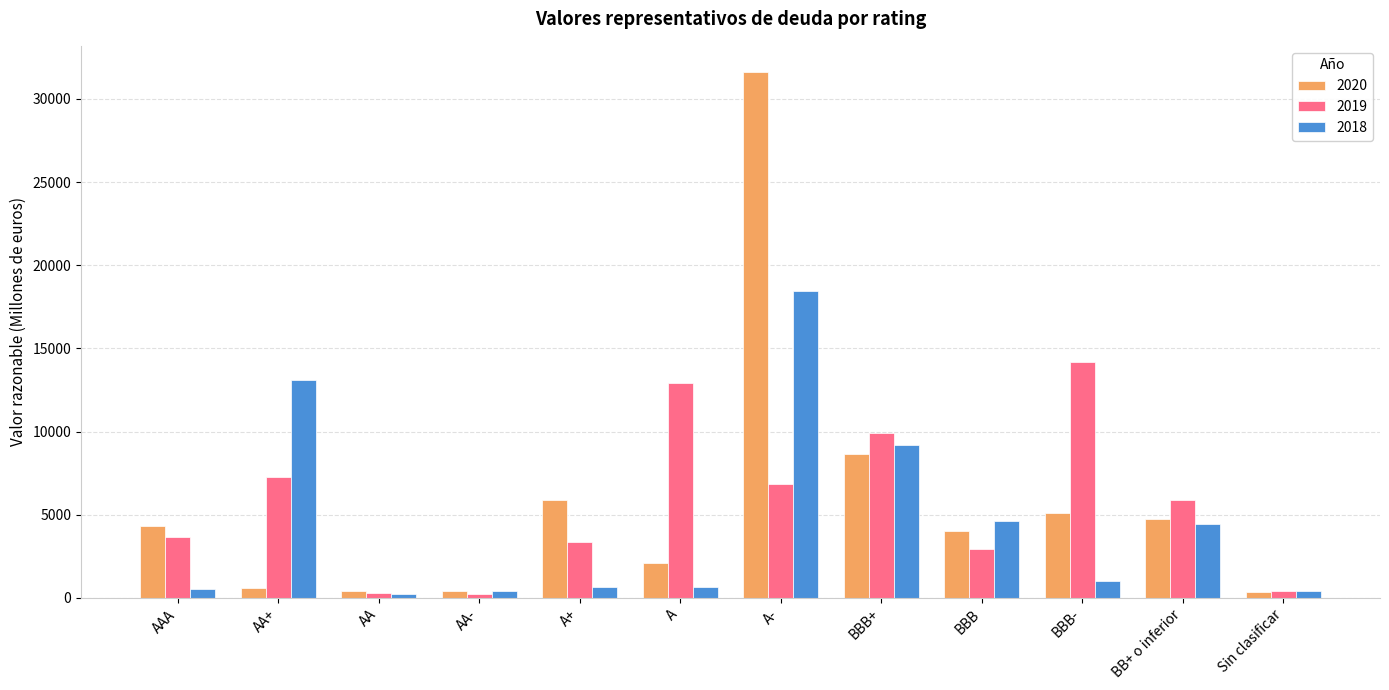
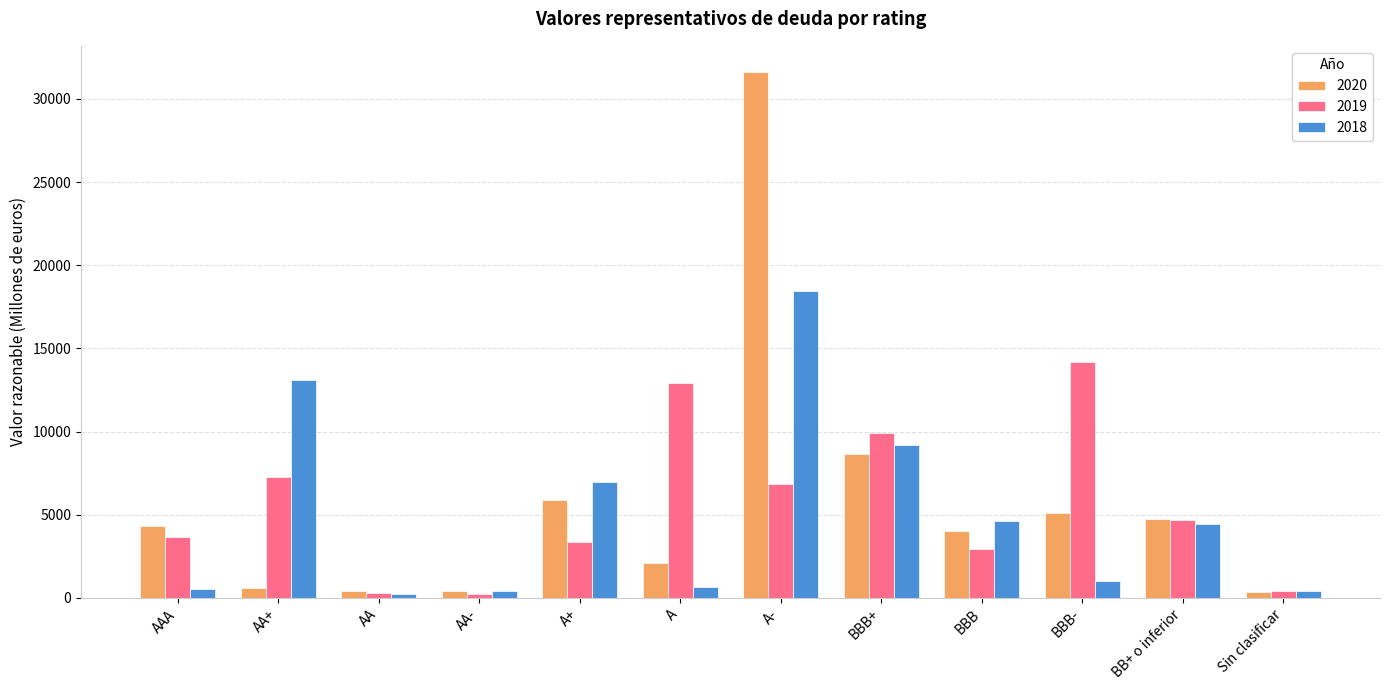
  {
    "2020": {
      "AAA": 4300,
      "AA+": 600,
      "AA": 400,
      "AA-": 400,
      "A+": 5900,
      "A": 2100,
      "A-": 31600,
      "BBB+": 8600,
      "BBB": 4100,
      "BBB-": 5100,
      "BB+ o inferior": 4700,
      "Sin clasificar": 300
    },
    "2019": {
      "AAA": 3700,
      "AA+": 7300,
      "AA": 300,
      "AA-": 300,
      "A+": 3400,
      "A": 12900,
      "A-": 6800,
      "BBB+": 9900,
      "BBB": 3000,
      "BBB-": 14200,
-     "BB+ o inferior": 5900,
+     "BB+ o inferior": 4700,
      "Sin clasificar": 400
    },
    "2018": {
      "AAA": 500,
      "AA+": 13100,
      "AA": 200,
      "AA-": 400,
-     "A+": 600,
+     "A+": 7000,
      "A": 700,
      "A-": 18400,
      "BBB+": 9200,
      "BBB": 4600,
      "BBB-": 1000,
      "BB+ o inferior": 4500,
      "Sin clasificar": 400
    }
  }
